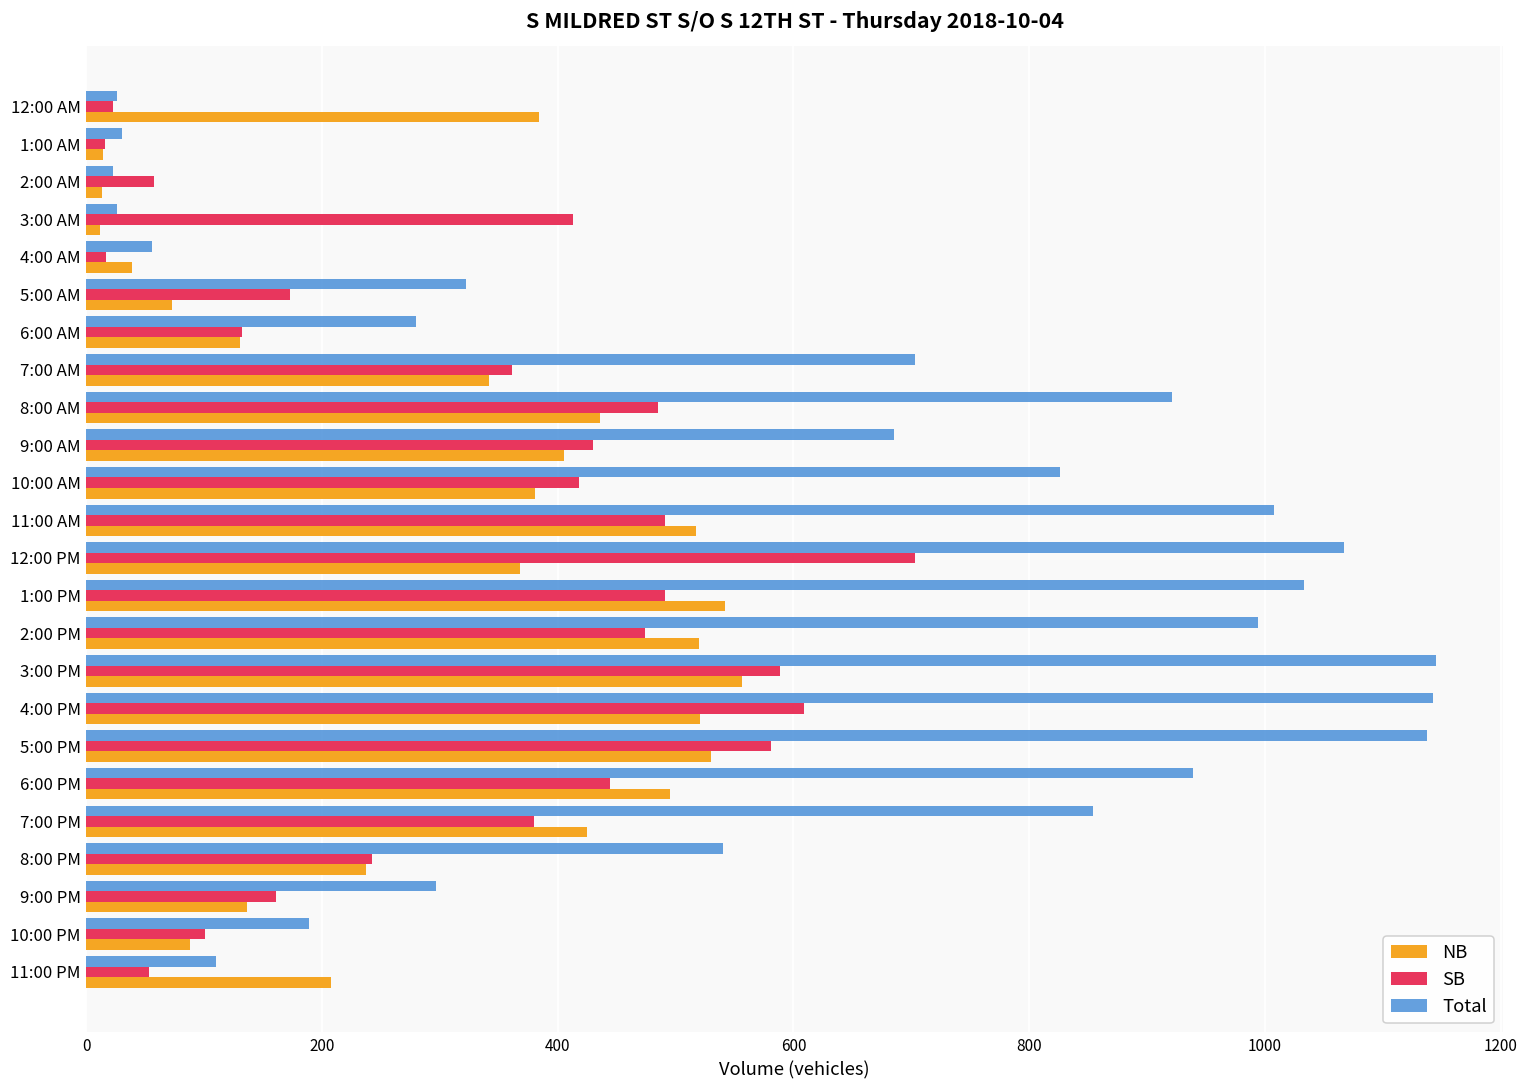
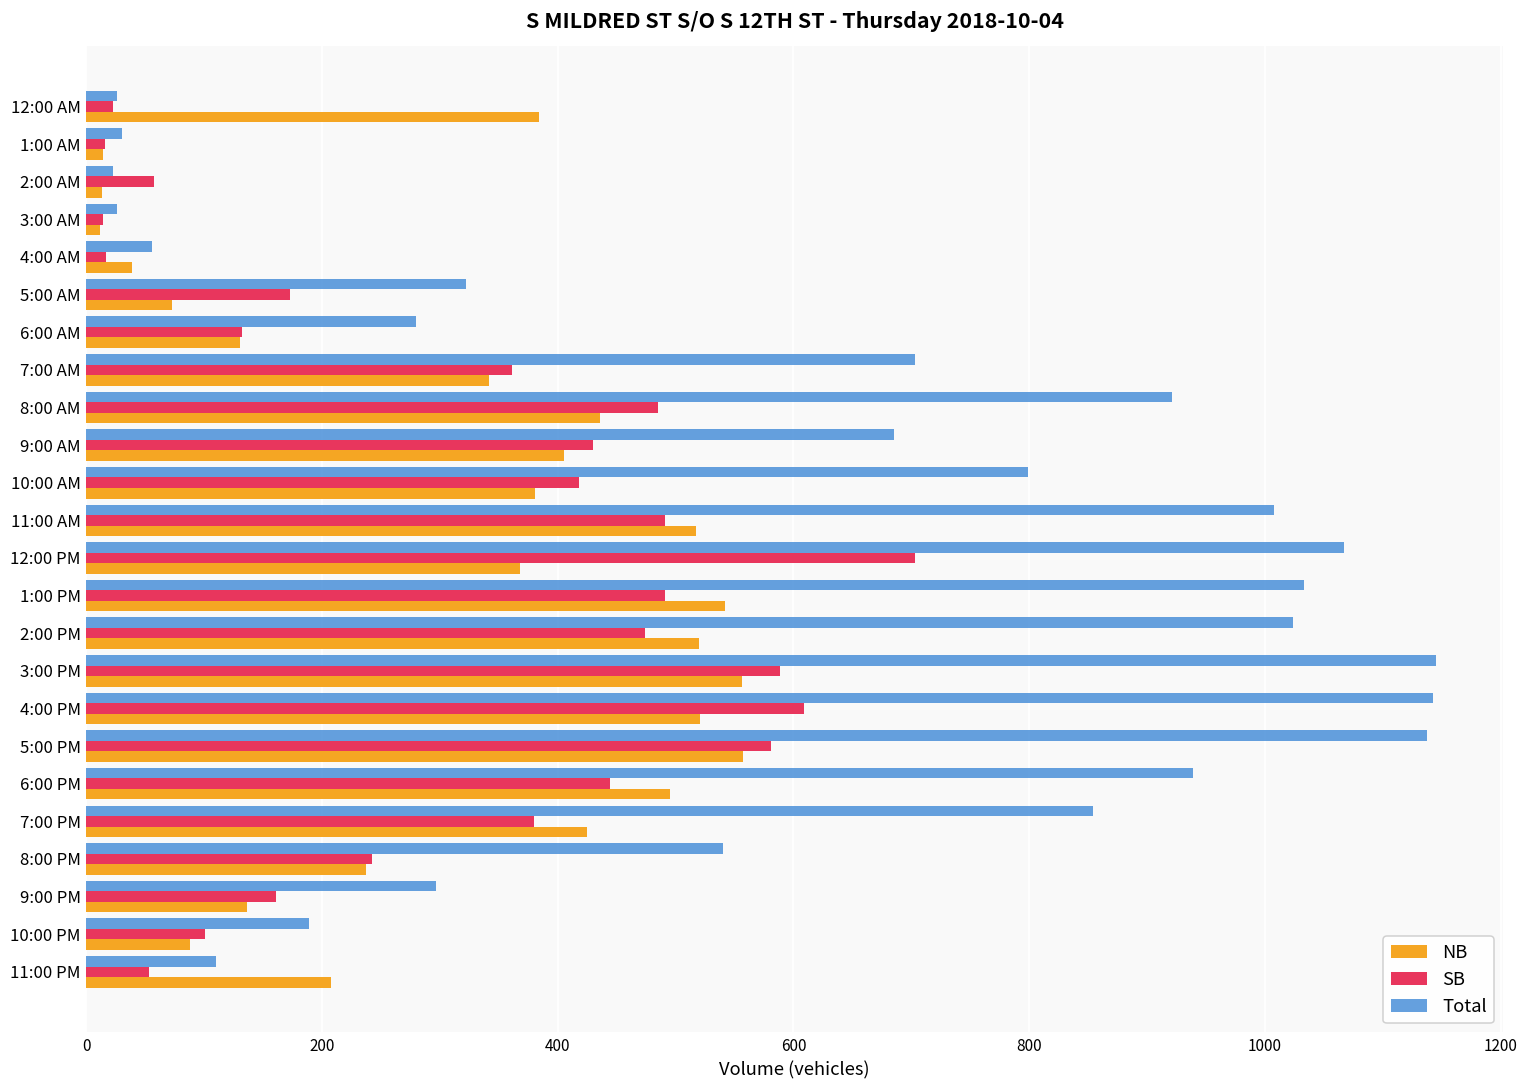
  {
    "NB": {
      "12:00 AM": 384,
      "1:00 AM": 14,
      "2:00 AM": 13,
      "3:00 AM": 12,
      "4:00 AM": 39,
      "5:00 AM": 73,
      "6:00 AM": 130,
      "7:00 AM": 342,
      "8:00 AM": 436,
      "9:00 AM": 405,
      "10:00 AM": 381,
      "11:00 AM": 517,
      "12:00 PM": 368,
      "1:00 PM": 542,
      "2:00 PM": 520,
      "3:00 PM": 556,
      "4:00 PM": 521,
-     "5:00 PM": 530,
+     "5:00 PM": 557,
      "6:00 PM": 495,
      "7:00 PM": 425,
      "8:00 PM": 237,
      "9:00 PM": 136,
      "10:00 PM": 88,
      "11:00 PM": 208
    },
    "SB": {
      "12:00 AM": 23,
      "1:00 AM": 16,
      "2:00 AM": 57,
-     "3:00 AM": 413,
+     "3:00 AM": 14,
      "4:00 AM": 17,
      "5:00 AM": 173,
      "6:00 AM": 132,
      "7:00 AM": 361,
      "8:00 AM": 485,
      "9:00 AM": 430,
      "10:00 AM": 418,
      "11:00 AM": 491,
      "12:00 PM": 703,
      "1:00 PM": 491,
      "2:00 PM": 474,
      "3:00 PM": 589,
      "4:00 PM": 609,
      "5:00 PM": 581,
      "6:00 PM": 444,
      "7:00 PM": 380,
      "8:00 PM": 242,
      "9:00 PM": 161,
      "10:00 PM": 101,
      "11:00 PM": 53
    },
    "Total": {
      "12:00 AM": 26,
      "1:00 AM": 30,
      "2:00 AM": 23,
      "3:00 AM": 26,
      "4:00 AM": 56,
      "5:00 AM": 322,
      "6:00 AM": 280,
      "7:00 AM": 703,
      "8:00 AM": 921,
      "9:00 AM": 685,
-     "10:00 AM": 826,
+     "10:00 AM": 799,
      "11:00 AM": 1008,
      "12:00 PM": 1067,
      "1:00 PM": 1033,
-     "2:00 PM": 994,
+     "2:00 PM": 1024,
      "3:00 PM": 1145,
      "4:00 PM": 1143,
      "5:00 PM": 1138,
      "6:00 PM": 939,
      "7:00 PM": 854,
      "8:00 PM": 540,
      "9:00 PM": 297,
      "10:00 PM": 189,
      "11:00 PM": 110
    }
  }
